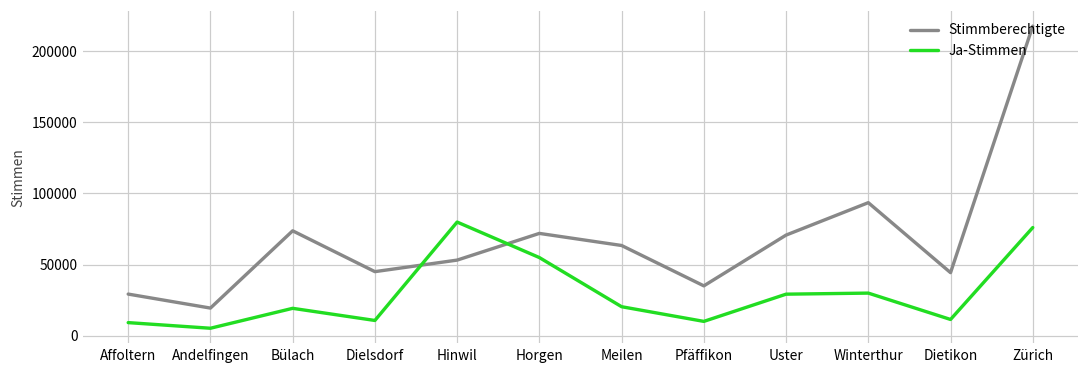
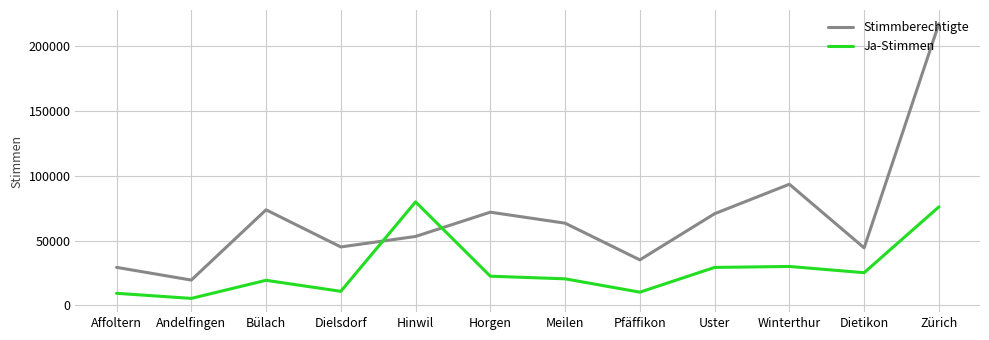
  {
    "Stimmberechtigte": {
      "Affoltern": 29000,
      "Andelfingen": 19000,
      "Bülach": 74000,
      "Dielsdorf": 45000,
      "Hinwil": 53000,
      "Horgen": 72000,
      "Meilen": 63000,
      "Pfäffikon": 35000,
      "Uster": 71000,
      "Winterthur": 94000,
      "Dietikon": 44000,
      "Zürich": 218000
    },
    "Ja-Stimmen": {
      "Affoltern": 9000,
      "Andelfingen": 5000,
      "Bülach": 19000,
      "Dielsdorf": 11000,
      "Hinwil": 80000,
-     "Horgen": 55000,
+     "Horgen": 22000,
      "Meilen": 20000,
      "Pfäffikon": 10000,
      "Uster": 29000,
      "Winterthur": 30000,
-     "Dietikon": 11000,
+     "Dietikon": 25000,
      "Zürich": 76000
    }
  }
